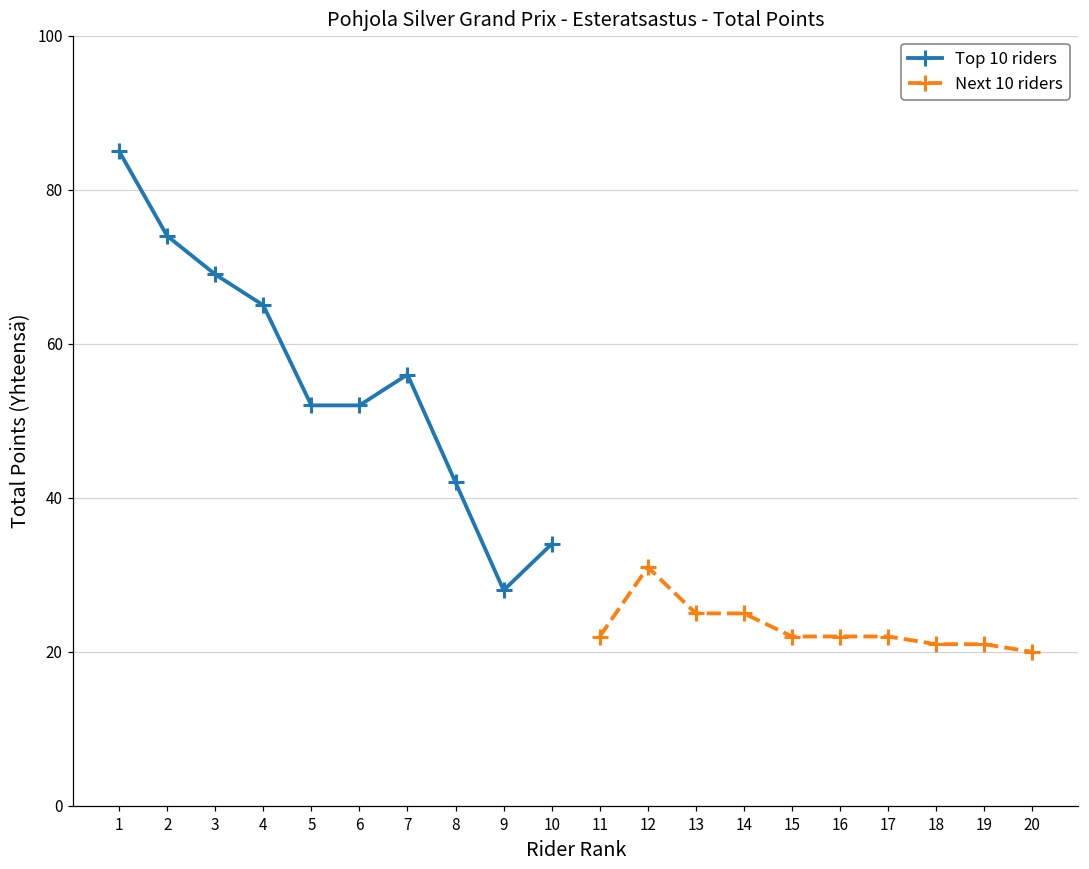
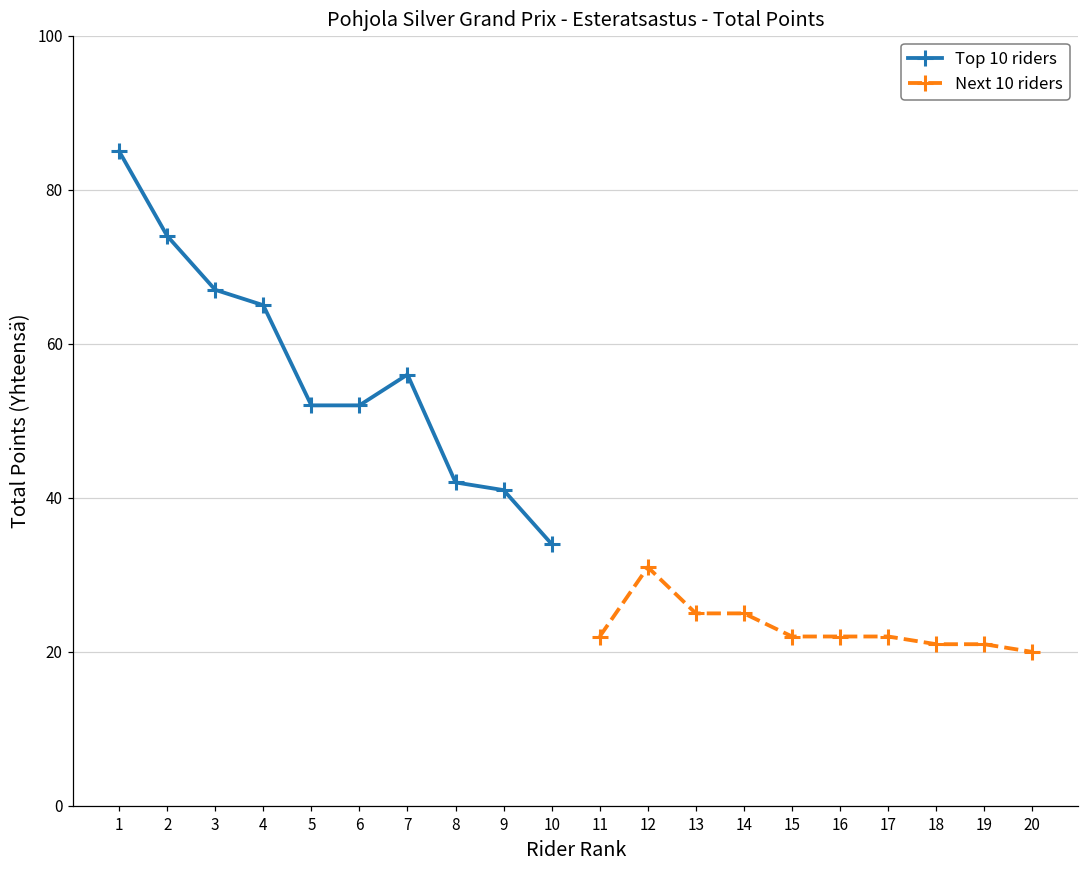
  {
    "Top 10 riders": {
      "1": 85,
      "2": 74,
-     "3": 69,
+     "3": 67,
      "4": 65,
      "5": 52,
      "6": 52,
      "7": 56,
      "8": 42,
-     "9": 28,
+     "9": 41,
      "10": 34
    },
    "Next 10 riders": {
      "11": 22,
      "12": 31,
      "13": 25,
      "14": 25,
      "15": 22,
      "16": 22,
      "17": 22,
      "18": 21,
      "19": 21,
      "20": 20
    }
  }
